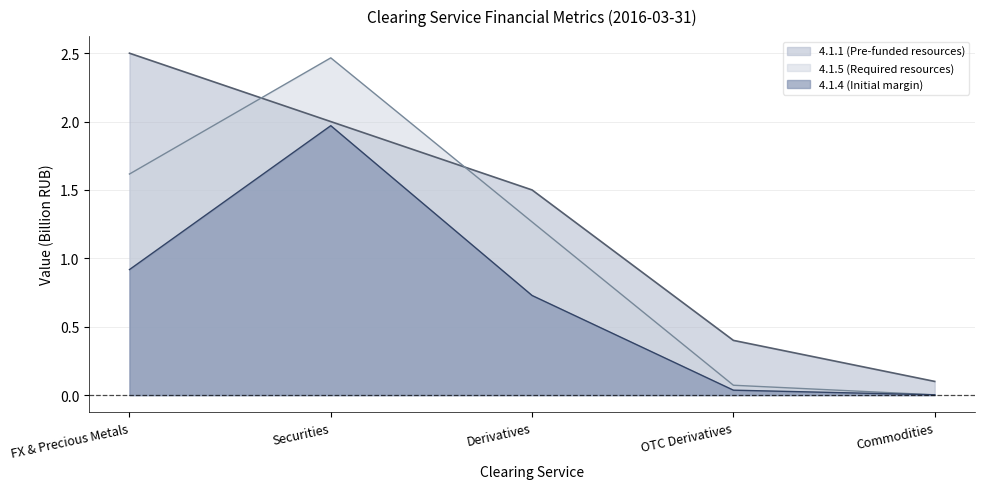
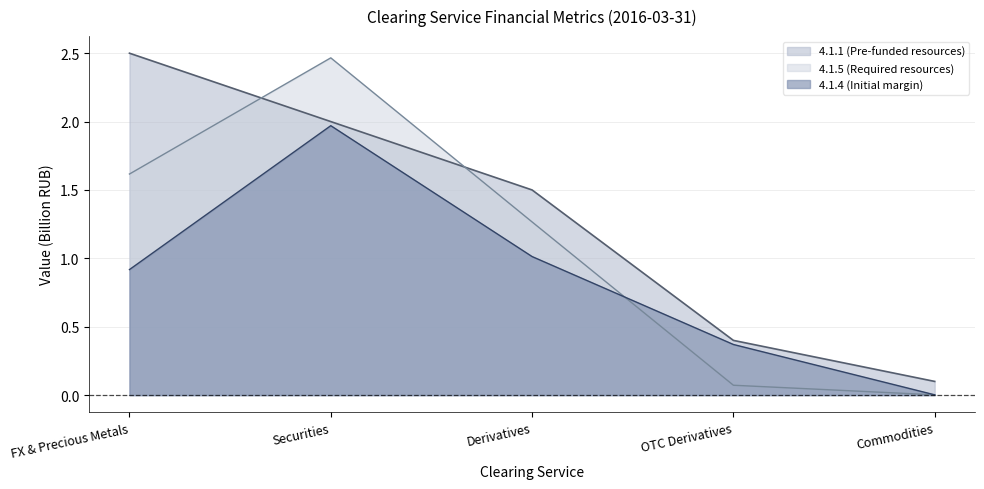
  {
    "4.1.4 (Initial margin)": {
      "FX & Precious Metals": 0.92,
      "Securities": 1.97,
-     "Derivatives": 0.73,
-     "OTC Derivatives": 0.04
+     "Derivatives": 1.01,
+     "OTC Derivatives": 0.37
    }
  }
